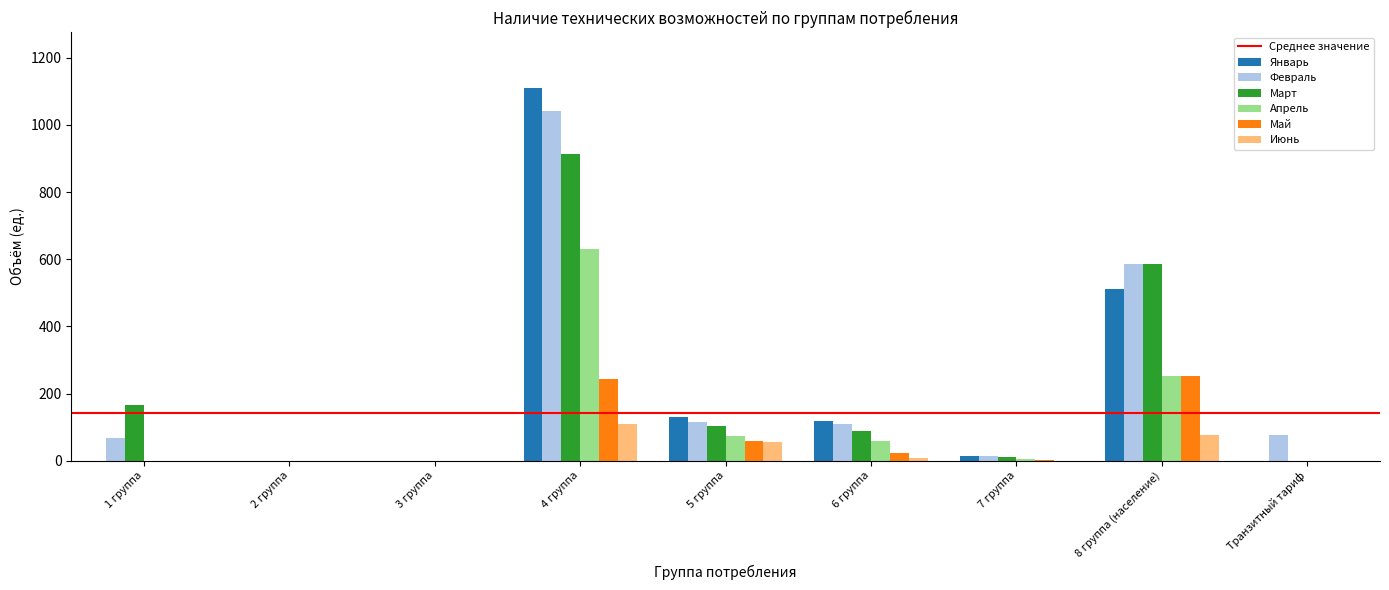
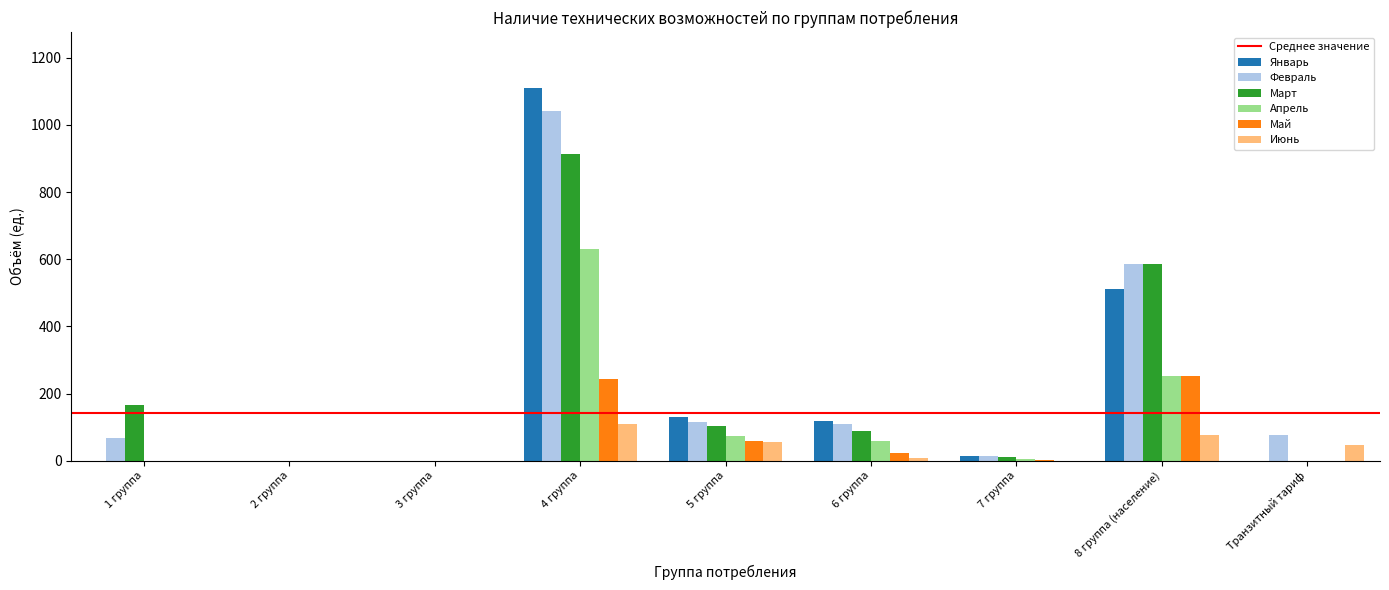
  {
    "Январь": {
      "1 группа": 0,
      "2 группа": 0,
      "3 группа": 0,
      "4 группа": 1110,
      "5 группа": 130,
      "6 группа": 120,
      "7 группа": 10,
      "8 группа (население)": 510,
      "Транзитный тариф": 0
    },
    "Февраль": {
      "1 группа": 70,
      "2 группа": 0,
      "3 группа": 0,
      "4 группа": 1040,
      "5 группа": 110,
      "6 группа": 110,
      "7 группа": 10,
      "8 группа (население)": 590,
      "Транзитный тариф": 80
    },
    "Март": {
      "1 группа": 170,
      "2 группа": 0,
      "3 группа": 0,
      "4 группа": 910,
      "5 группа": 100,
      "6 группа": 90,
      "7 группа": 10,
      "8 группа (население)": 590,
      "Транзитный тариф": 0
    },
    "Апрель": {
      "1 группа": 0,
      "2 группа": 0,
      "3 группа": 0,
      "4 группа": 630,
      "5 группа": 80,
      "6 группа": 60,
      "8 группа (население)": 250,
      "Транзитный тариф": 0
    },
    "Май": {
      "1 группа": 0,
      "2 группа": 0,
      "3 группа": 0,
      "4 группа": 240,
      "5 группа": 60,
      "6 группа": 20,
      "8 группа (население)": 250,
      "Транзитный тариф": 0
    },
    "Июнь": {
      "1 группа": 0,
      "2 группа": 0,
      "3 группа": 0,
      "4 группа": 110,
      "5 группа": 60,
      "6 группа": 10,
      "8 группа (население)": 80,
-     "Транзитный тариф": 0
+     "Транзитный тариф": 50
    }
  }
